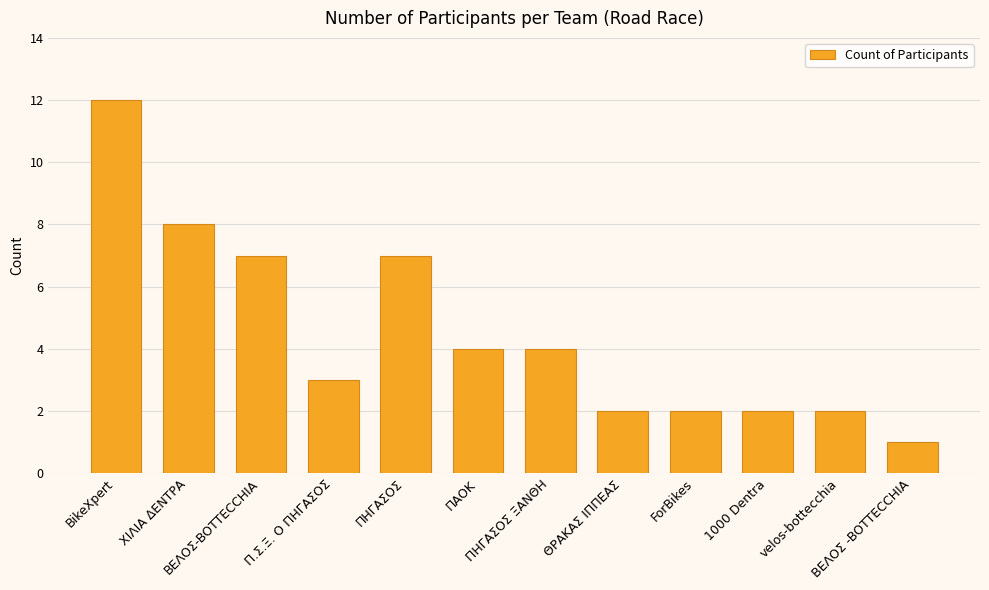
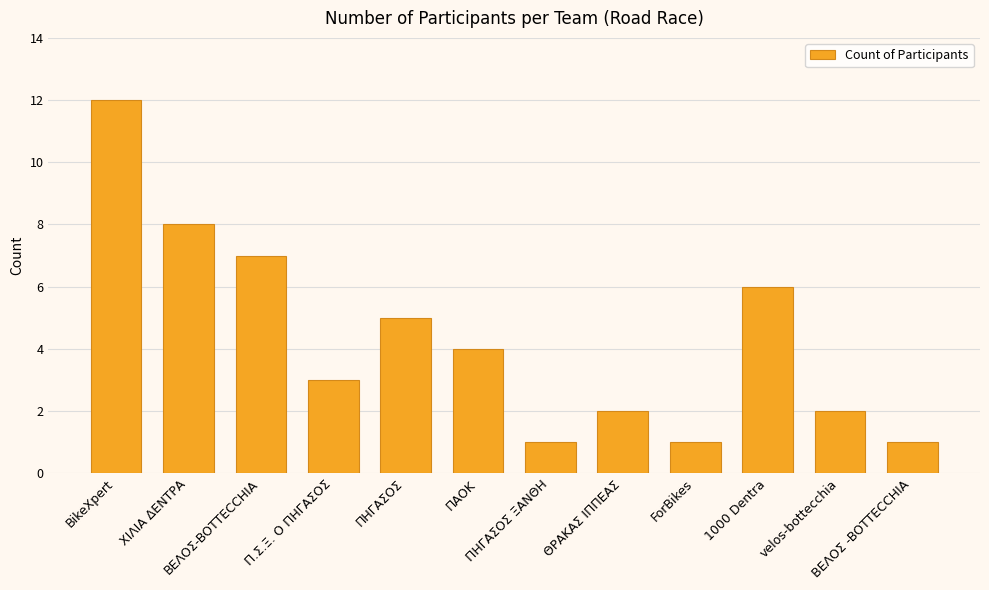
  {
    "BikeXpert": 12,
    "ΧΙΛΙΑ ΔΕΝΤΡΑ": 8,
    "ΒΕΛΟΣ-BOTTECCHIA": 7,
    "Π.Σ.Ξ. Ο ΠΗΓΑΣΟΣ": 3,
-   "ΠΗΓΑΣΟΣ": 7,
+   "ΠΗΓΑΣΟΣ": 5,
    "ΠΑΟΚ": 4,
-   "ΠΗΓΑΣΟΣ ΞΑΝΘΗ": 4,
+   "ΠΗΓΑΣΟΣ ΞΑΝΘΗ": 1,
    "ΘΡΑΚΑΣ ΙΠΠΕΑΣ": 2,
-   "ForBikes": 2,
-   "1000 Dentra": 2,
+   "ForBikes": 1,
+   "1000 Dentra": 6,
    "velos-bottecchia": 2,
    "ΒΕΛΟΣ -BOTTECCHIA": 1
  }
